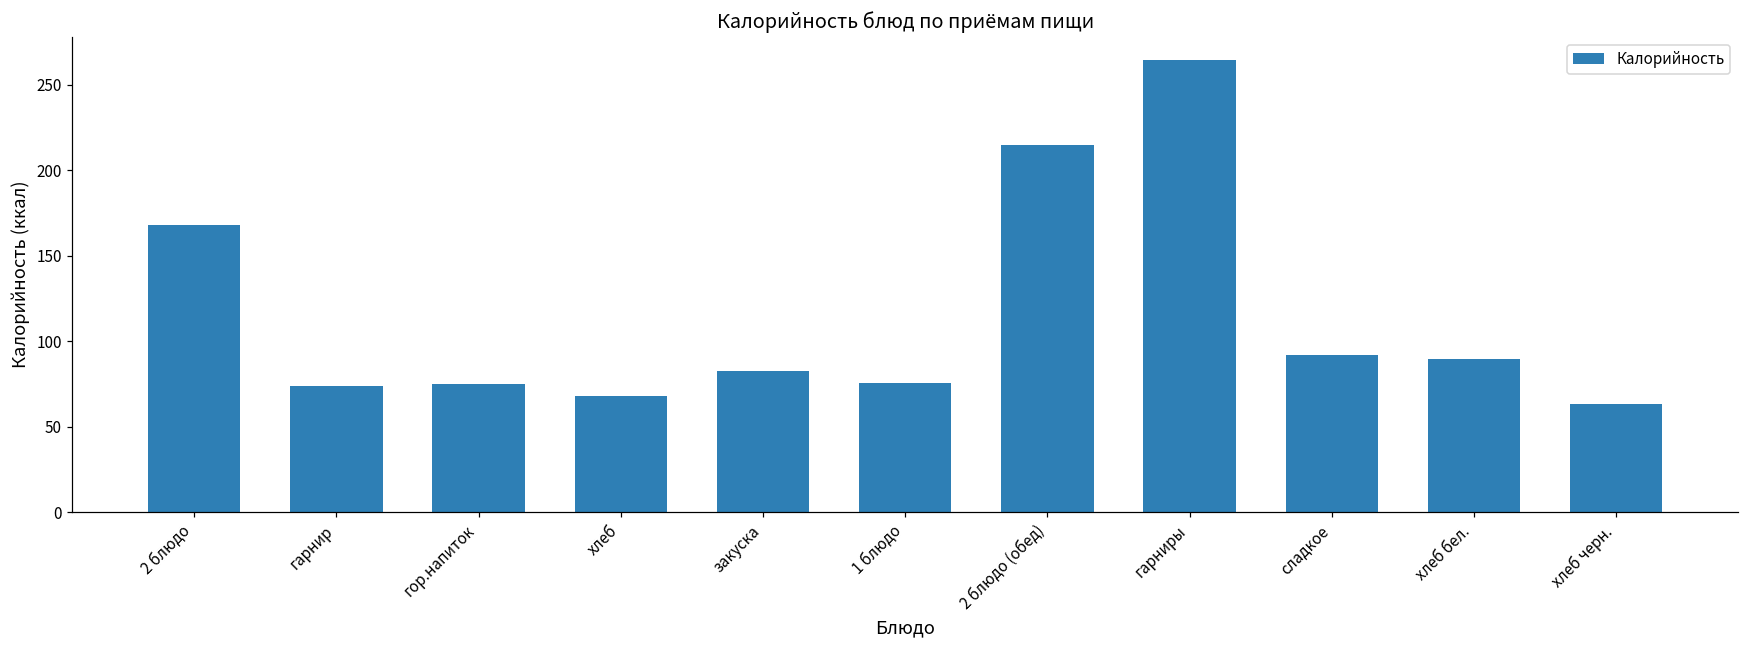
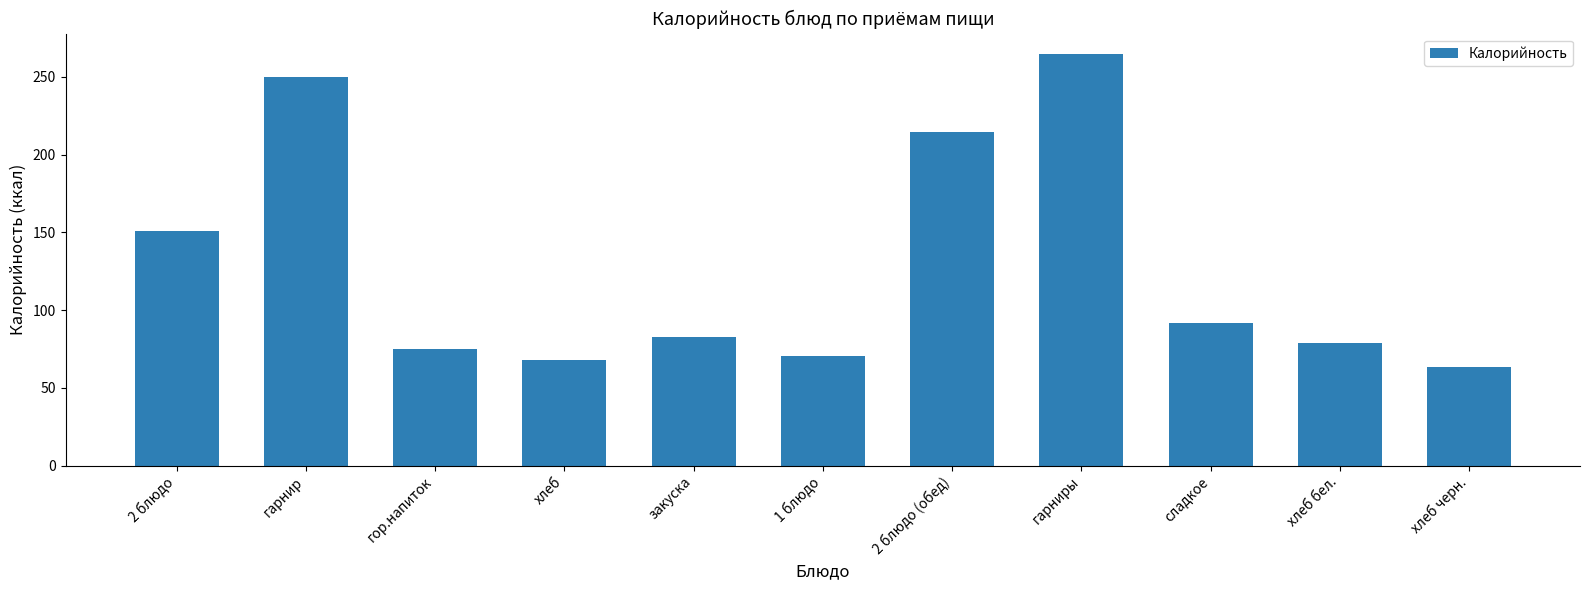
  {
-   "2 блюдо": 168,
-   "гарнир": 74,
+   "2 блюдо": 151,
+   "гарнир": 250,
    "гор.напиток": 75,
    "хлеб": 68,
    "закуска": 83,
-   "1 блюдо": 76,
+   "1 блюдо": 70,
    "2 блюдо (обед)": 215,
    "гарниры": 265,
    "сладкое": 92,
-   "хлеб бел.": 89,
+   "хлеб бел.": 79,
    "хлеб черн.": 63
  }
